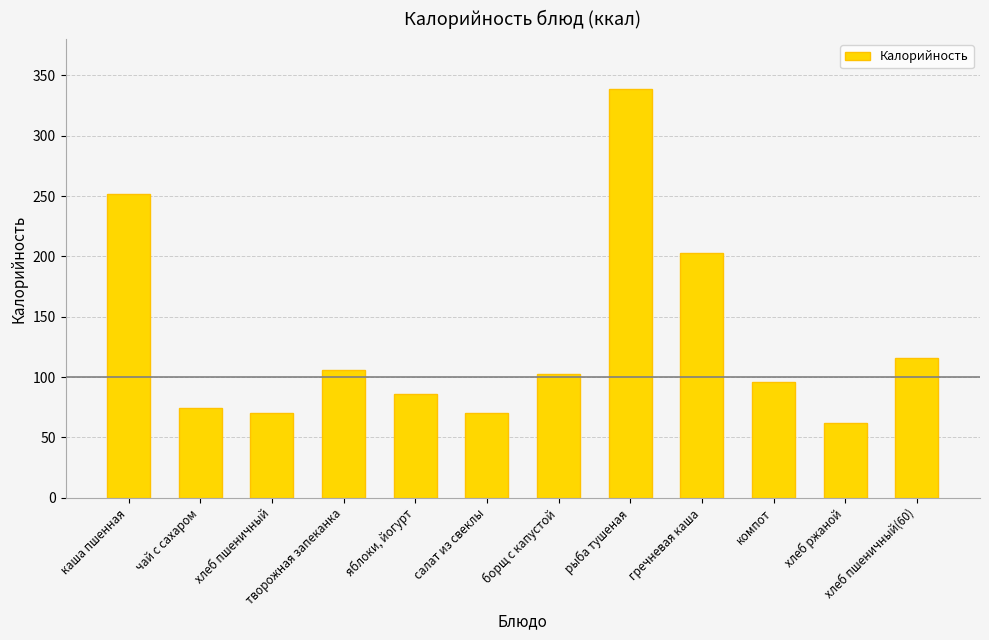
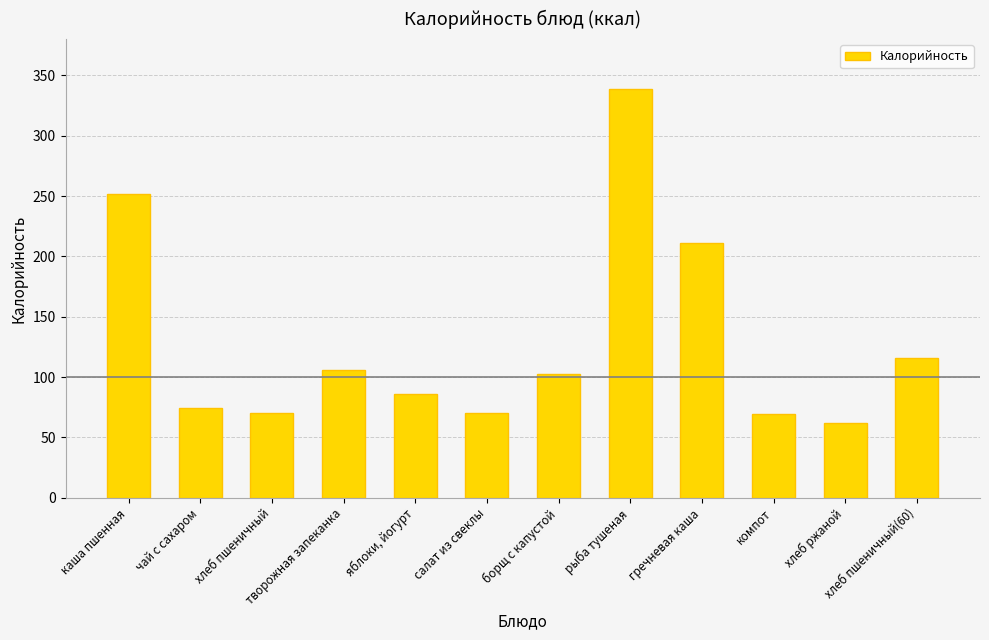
  {
    "каша пшенная": 252,
    "чай с сахаром": 75,
    "хлеб пшеничный": 70,
    "творожная запеканка": 106,
    "яблоки, йогурт": 86,
    "салат из свеклы": 70,
    "борщ с капустой": 102,
    "рыба тушеная": 338,
-   "гречневая каша": 202,
-   "компот": 96,
+   "гречневая каша": 211,
+   "компот": 69,
    "хлеб ржаной": 62,
    "хлеб пшеничный(60)": 116
  }
